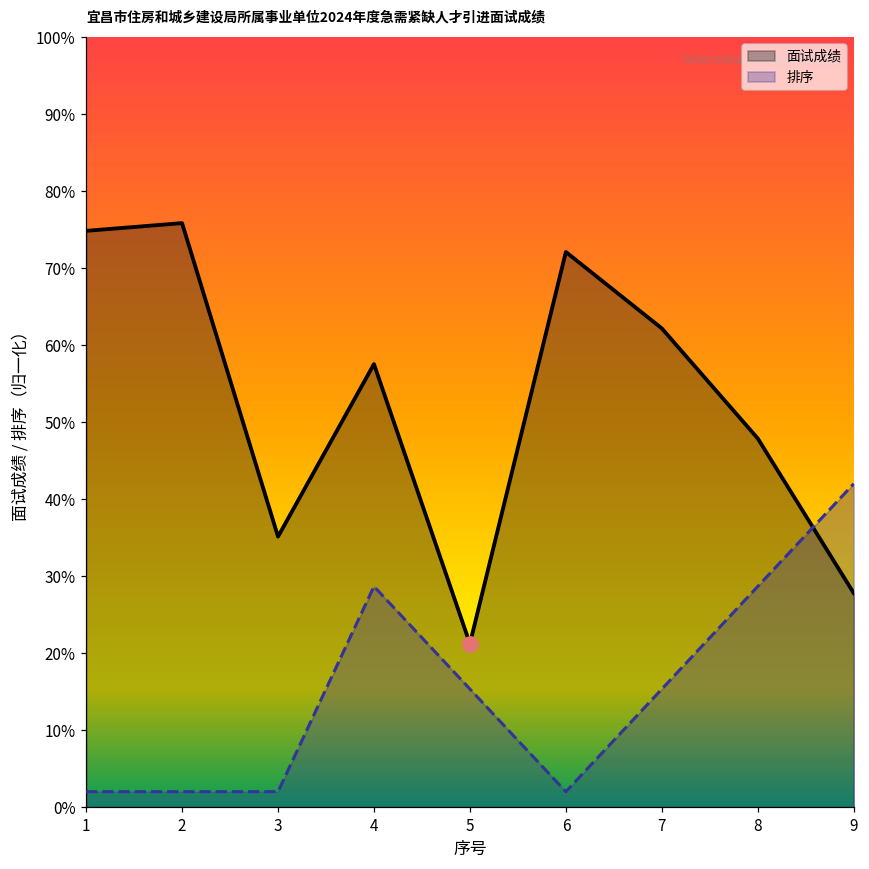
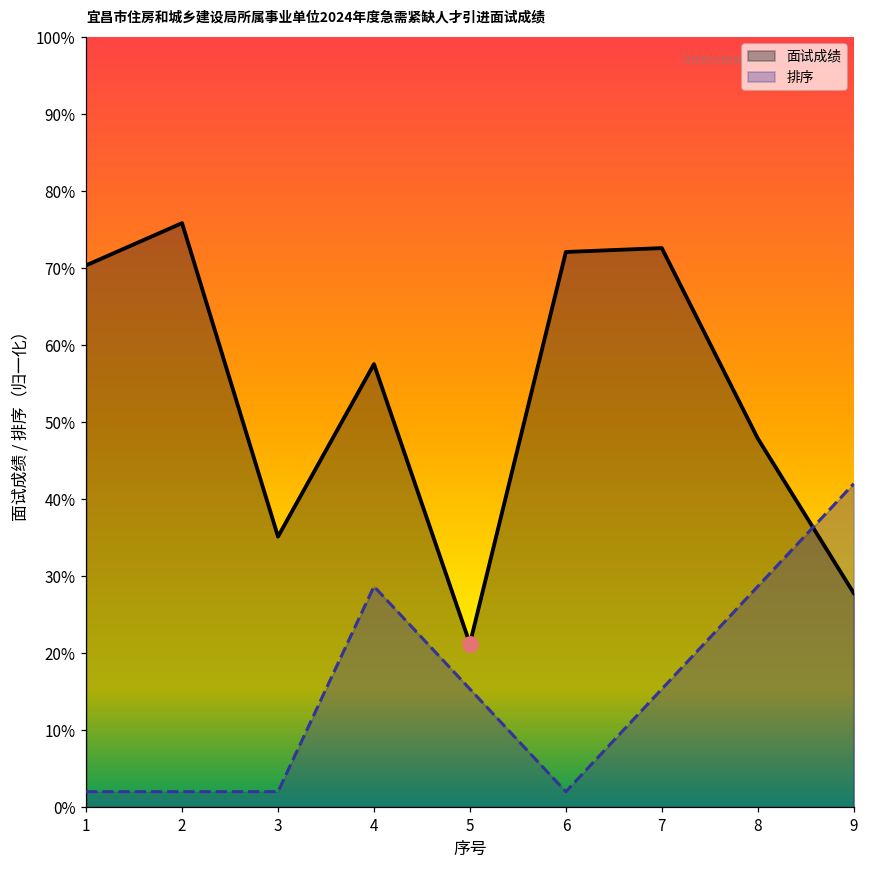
  {
    "面试成绩": {
-     "1": "75%",
+     "1": "70%",
      "2": "76%",
      "3": "35%",
      "4": "58%",
      "6": "72%",
-     "7": "62%",
+     "7": "73%",
      "8": "48%",
      "9": "28%"
    },
    "排序": {
      "1": "2%",
      "2": "2%",
      "3": "2%",
      "4": "29%",
      "5": "15%",
      "6": "2%",
      "7": "15%",
      "8": "29%",
      "9": "42%"
    }
  }
